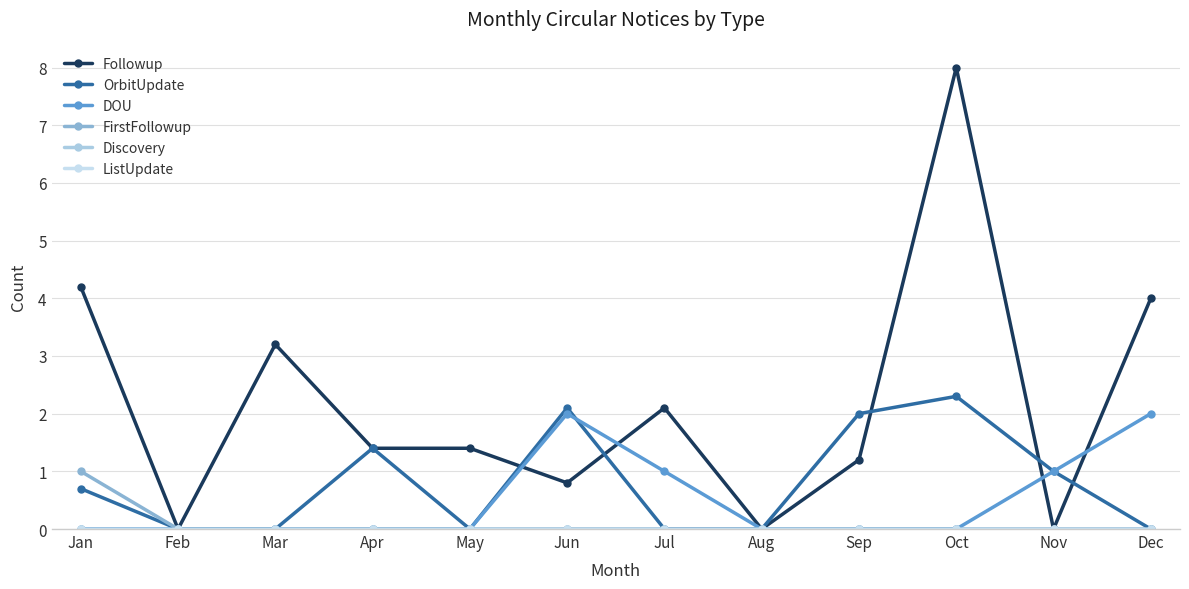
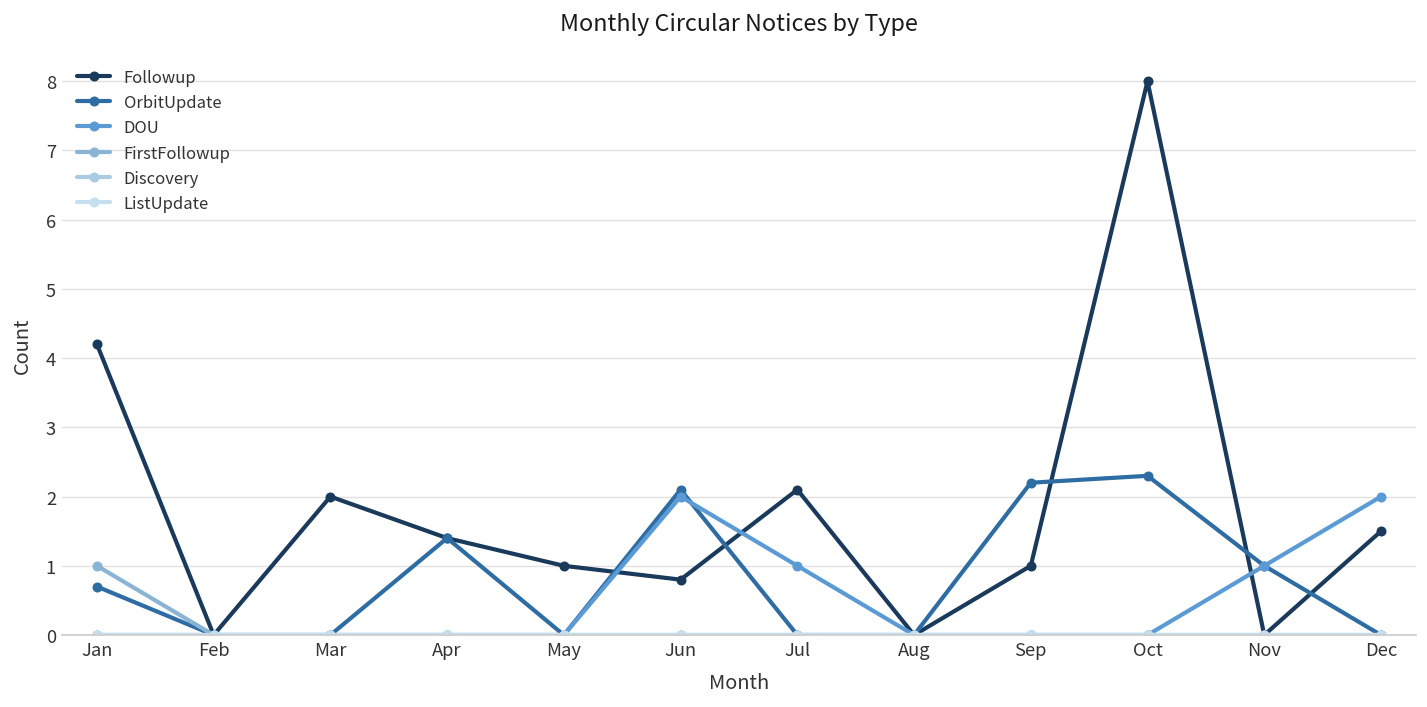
  {
    "Followup": {
      "Jan": 4.2,
-     "Mar": 3.2,
-     "May": 1.4,
+     "Mar": 2.0,
+     "May": 1.0,
      "Jun": 0.8,
      "Jul": 2.1,
-     "Sep": 1.2,
+     "Sep": 1.0,
      "Oct": 8.0,
-     "Dec": 4.0
+     "Dec": 1.5
    },
    "OrbitUpdate": {
      "Jan": 0.7,
      "Jun": 2.1,
-     "Sep": 2.0,
+     "Sep": 2.2,
      "Oct": 2.3
    }
  }
